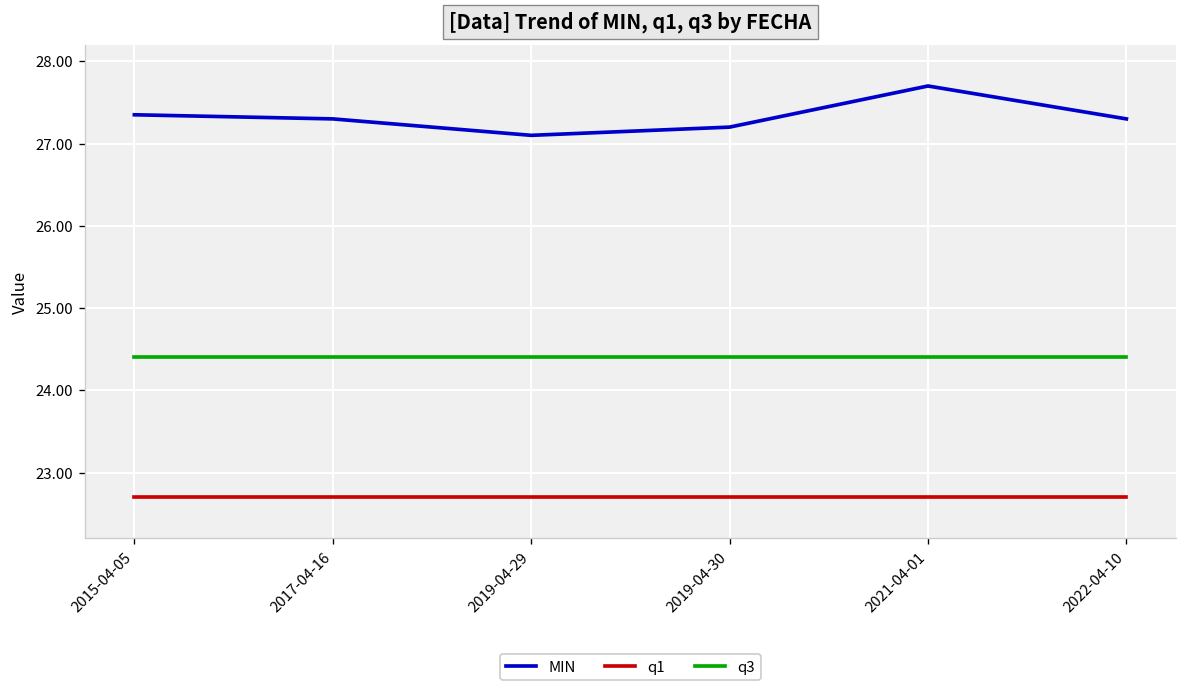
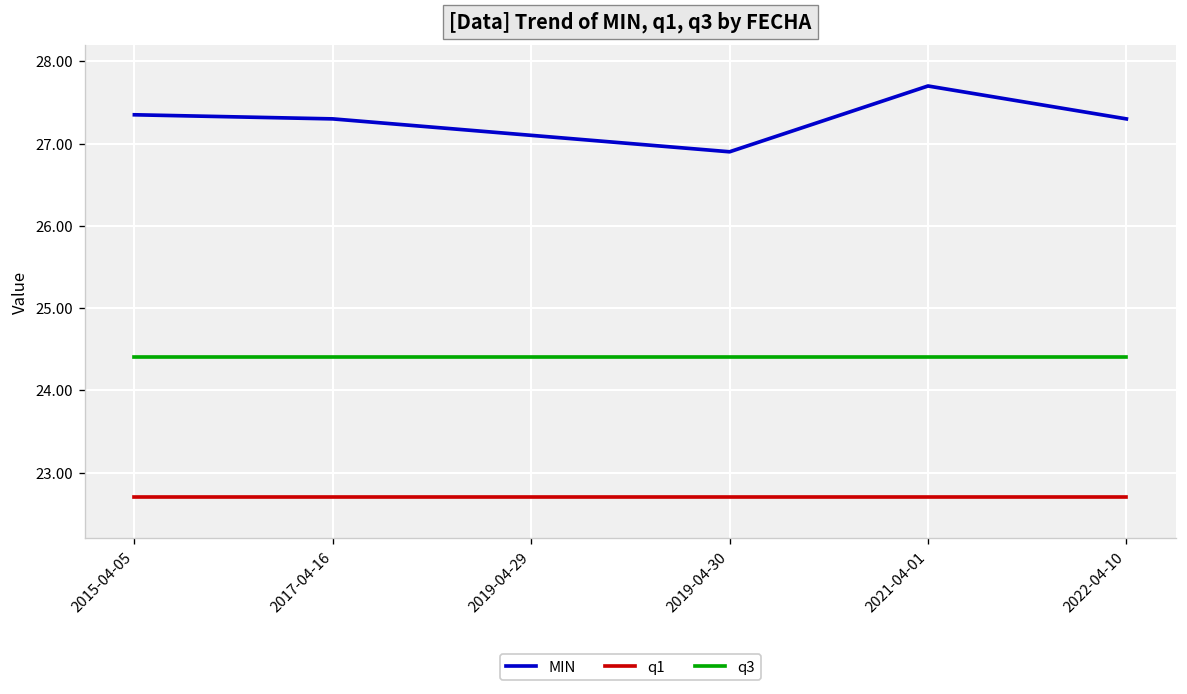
  {
    "MIN": {
      "2015-04-05": 27.4,
      "2017-04-16": 27.3,
      "2019-04-29": 27.1,
-     "2019-04-30": 27.2,
+     "2019-04-30": 26.9,
      "2021-04-01": 27.7,
      "2022-04-10": 27.3
    },
    "q1": {
      "2015-04-05": 22.7,
      "2017-04-16": 22.7,
      "2019-04-29": 22.7,
      "2019-04-30": 22.7,
      "2021-04-01": 22.7,
      "2022-04-10": 22.7
    },
    "q3": {
      "2015-04-05": 24.4,
      "2017-04-16": 24.4,
      "2019-04-29": 24.4,
      "2019-04-30": 24.4,
      "2021-04-01": 24.4,
      "2022-04-10": 24.4
    }
  }
